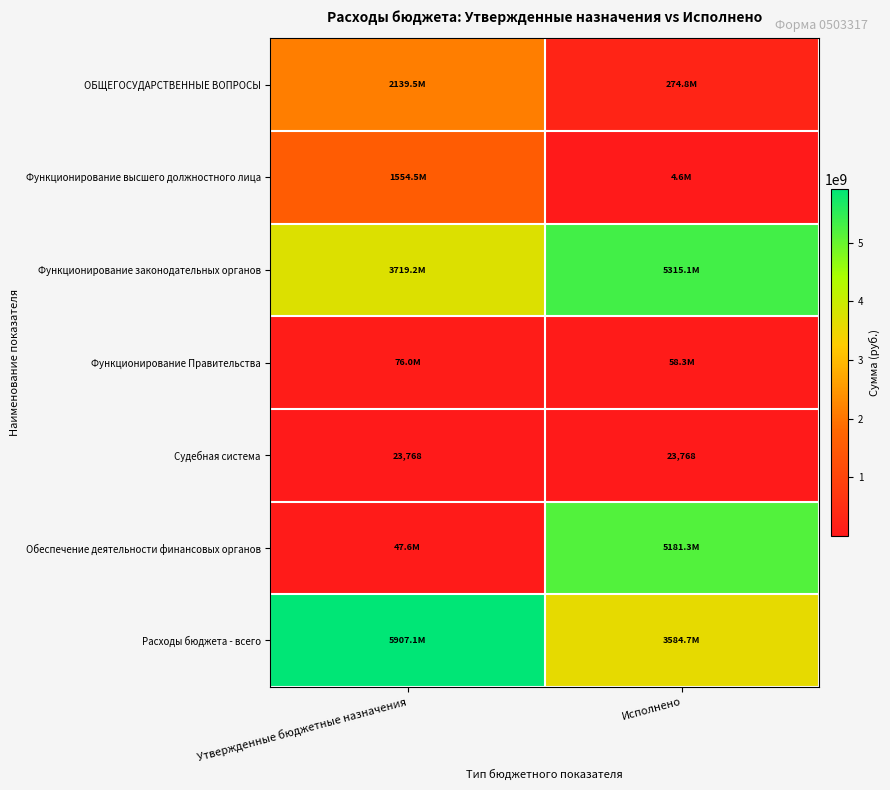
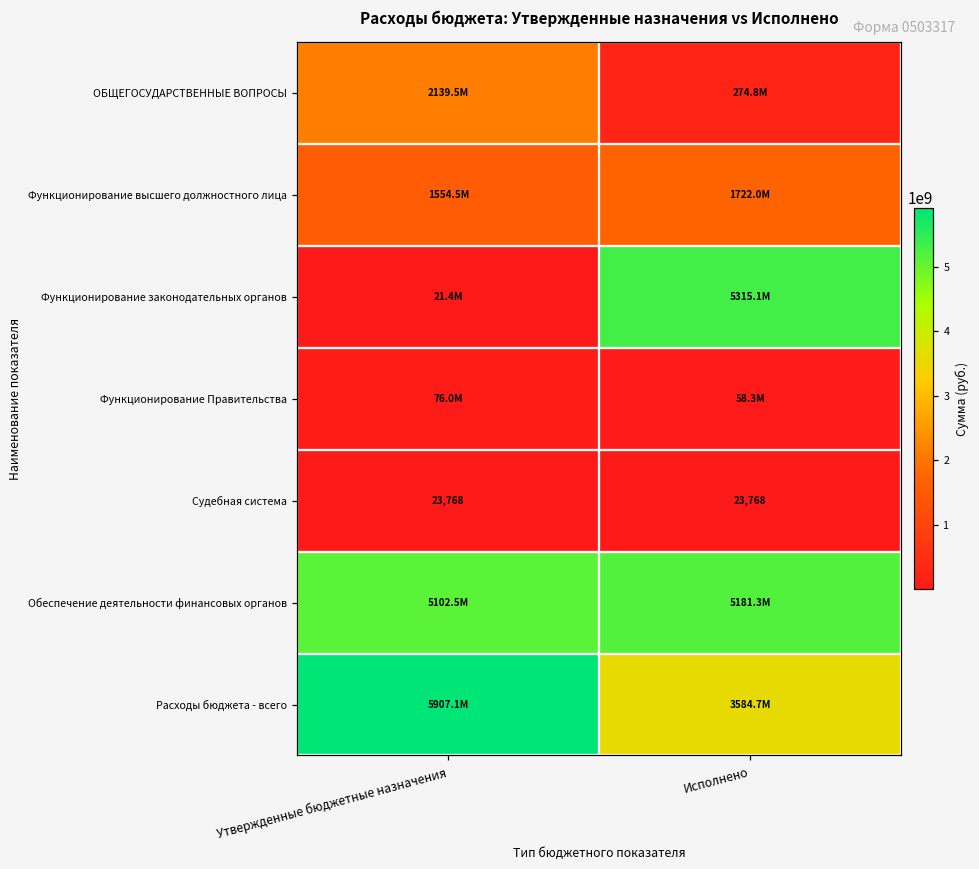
  {
    "ОБЩЕГОСУДАРСТВЕННЫЕ ВОПРОСЫ": {
      "Утвержденные бюджетные назначения": "2139.5M",
      "Исполнено": "274.8M"
    },
    "Функционирование высшего должностного лица": {
      "Утвержденные бюджетные назначения": "1554.5M",
-     "Исполнено": "4.6M"
+     "Исполнено": "1722.0M"
    },
    "Функционирование законодательных органов": {
-     "Утвержденные бюджетные назначения": "3719.2M",
+     "Утвержденные бюджетные назначения": "21.4M",
      "Исполнено": "5315.1M"
    },
    "Функционирование Правительства": {
      "Утвержденные бюджетные назначения": "76.0M",
      "Исполнено": "58.3M"
    },
    "Судебная система": {
      "Утвержденные бюджетные назначения": "23,768",
      "Исполнено": "23,768"
    },
    "Обеспечение деятельности финансовых органов": {
-     "Утвержденные бюджетные назначения": "47.6M",
+     "Утвержденные бюджетные назначения": "5102.5M",
      "Исполнено": "5181.3M"
    },
    "Расходы бюджета - всего": {
      "Утвержденные бюджетные назначения": "5907.1M",
      "Исполнено": "3584.7M"
    }
  }
